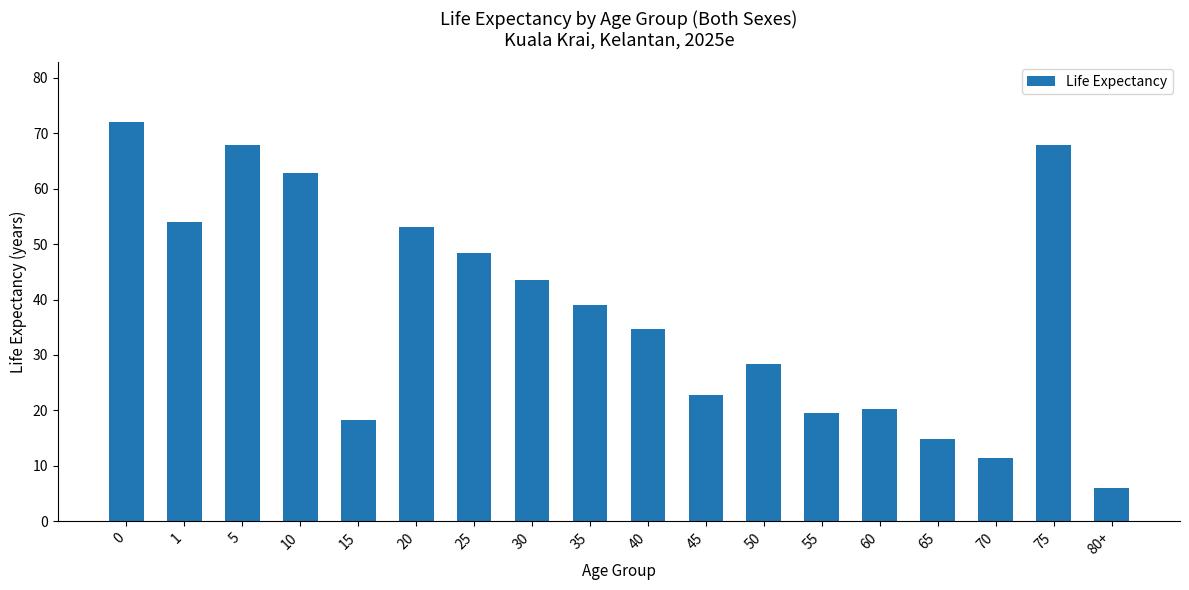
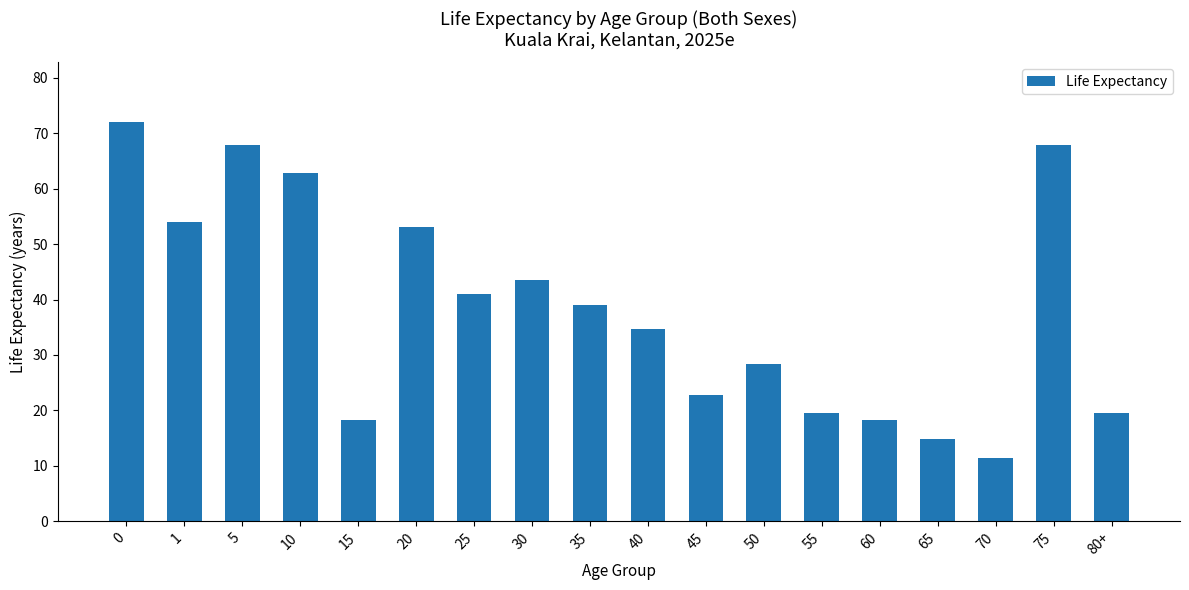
  {
    "0": 72,
    "1": 54,
    "5": 68,
    "10": 63,
    "15": 18,
    "20": 53,
-   "25": 48,
+   "25": 41,
    "30": 44,
    "35": 39,
    "40": 35,
    "45": 23,
    "50": 28,
    "55": 20,
-   "60": 20,
+   "60": 18,
    "65": 15,
    "70": 11,
    "75": 68,
-   "80+": 6
+   "80+": 20
  }
